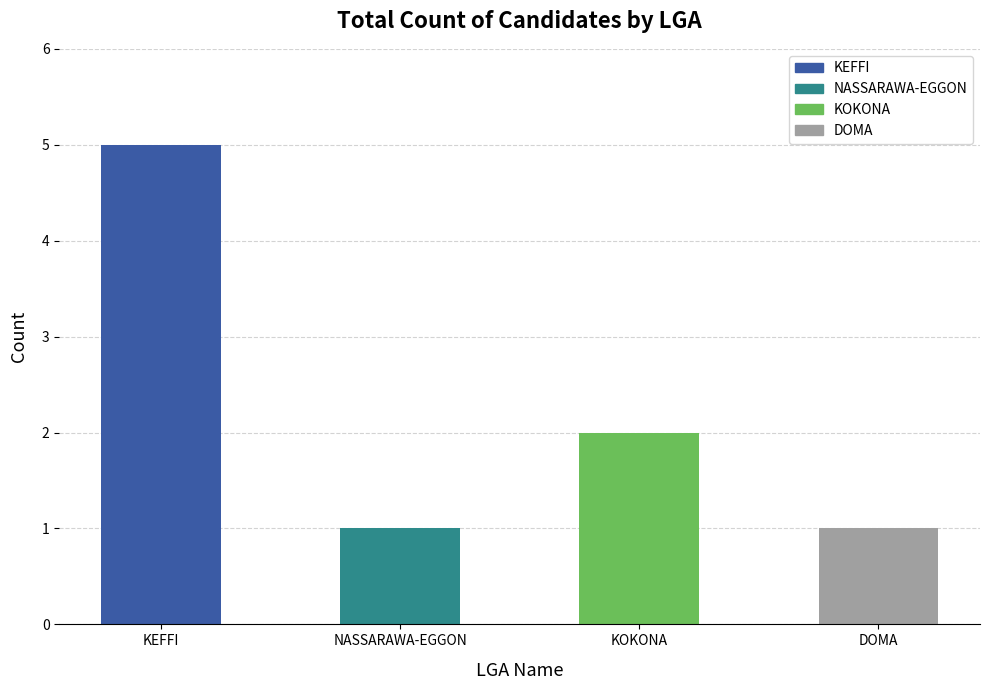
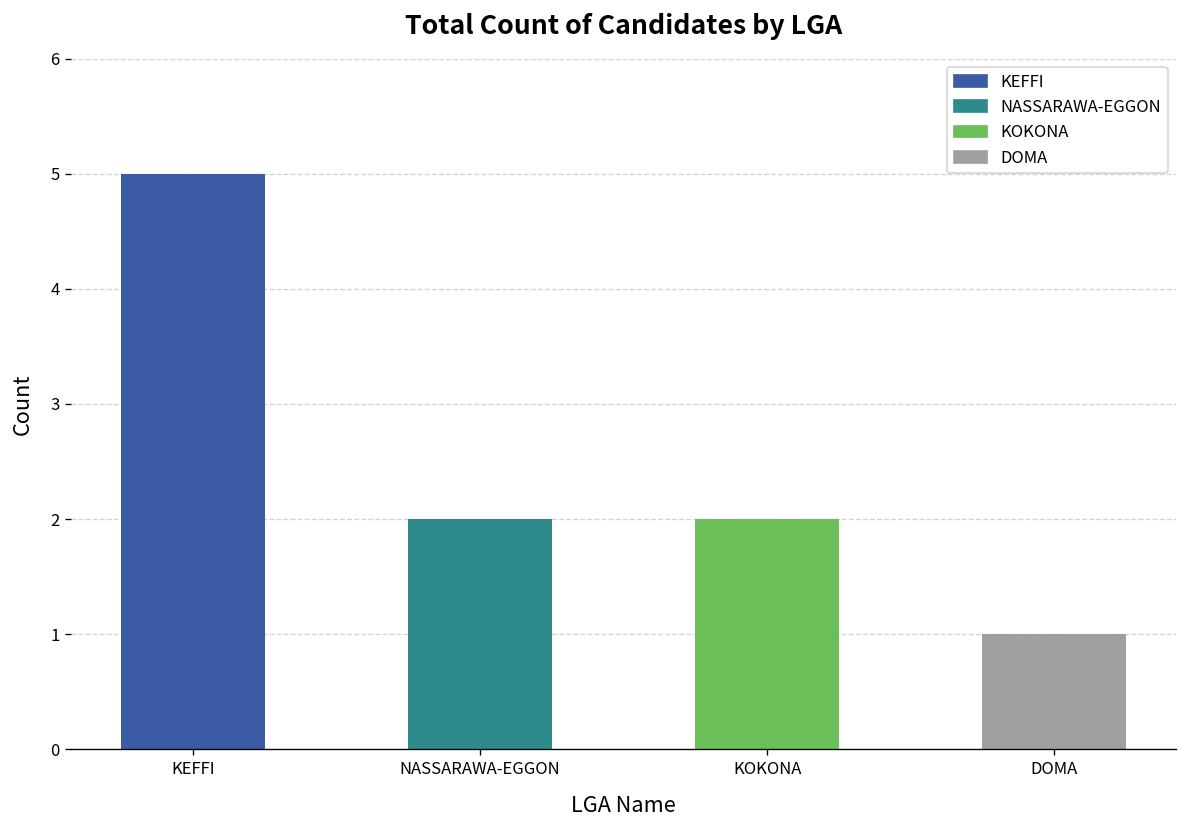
  {
    "KEFFI": 5,
-   "NASSARAWA-EGGON": 1,
+   "NASSARAWA-EGGON": 2,
    "KOKONA": 2,
    "DOMA": 1
  }
